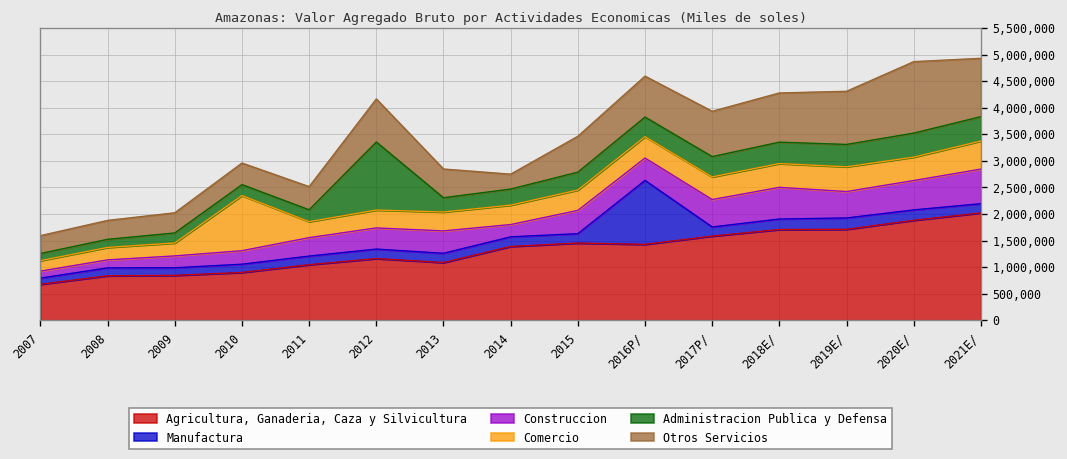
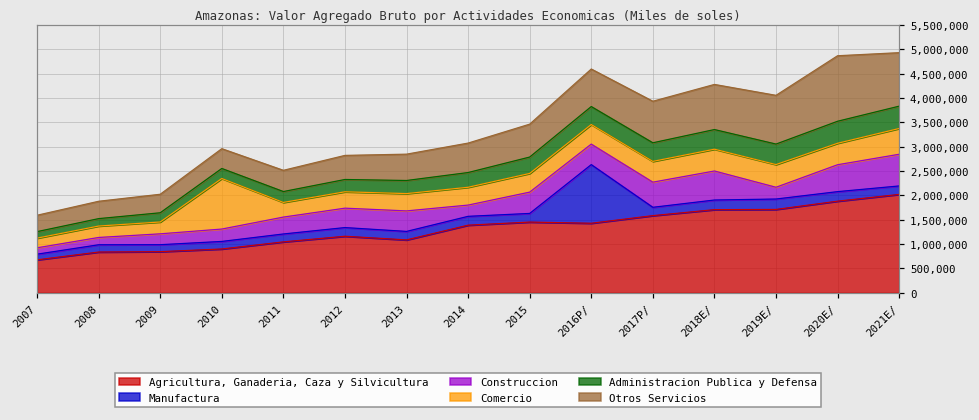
  {
    "Agricultura, Ganaderia, Caza y Silvicultura": {
      "2007": "700,000",
      "2008": "800,000",
      "2009": "800,000",
      "2010": "900,000",
      "2011": "1,000,000",
      "2012": "1,200,000",
      "2013": "1,100,000",
      "2014": "1,400,000",
      "2015": "1,500,000",
      "2016P/": "1,400,000",
      "2017P/": "1,600,000",
      "2018E/": "1,700,000",
      "2019E/": "1,700,000",
      "2020E/": "1,900,000",
      "2021E/": "2,000,000"
    },
    "Manufactura": {
      "2007": "100,000",
      "2008": "100,000",
      "2009": "100,000",
      "2010": "200,000",
      "2011": "200,000",
      "2012": "200,000",
      "2013": "200,000",
      "2014": "200,000",
      "2015": "200,000",
      "2016P/": "1,200,000",
      "2017P/": "200,000",
      "2018E/": "200,000",
      "2019E/": "200,000",
      "2020E/": "200,000",
      "2021E/": "200,000"
    },
    "Construccion": {
      "2007": "100,000",
      "2008": "200,000",
      "2009": "200,000",
      "2010": "300,000",
      "2011": "300,000",
      "2012": "400,000",
      "2013": "400,000",
      "2014": "200,000",
      "2015": "400,000",
      "2016P/": "400,000",
      "2017P/": "500,000",
      "2018E/": "600,000",
-     "2019E/": "500,000",
+     "2019E/": "200,000",
      "2020E/": "600,000",
      "2021E/": "700,000"
    },
    "Comercio": {
      "2007": "200,000",
      "2008": "200,000",
      "2009": "200,000",
      "2010": "1,000,000",
      "2011": "300,000",
      "2012": "300,000",
      "2013": "400,000",
      "2014": "400,000",
      "2015": "400,000",
      "2016P/": "400,000",
      "2017P/": "400,000",
      "2018E/": "400,000",
      "2019E/": "500,000",
      "2020E/": "400,000",
      "2021E/": "500,000"
    },
    "Administracion Publica y Defensa": {
      "2007": "100,000",
      "2008": "200,000",
      "2009": "200,000",
      "2010": "200,000",
      "2011": "200,000",
-     "2012": "1,300,000",
+     "2012": "300,000",
      "2013": "300,000",
      "2014": "300,000",
      "2015": "300,000",
      "2016P/": "400,000",
      "2017P/": "400,000",
      "2018E/": "400,000",
      "2019E/": "400,000",
      "2020E/": "500,000",
      "2021E/": "500,000"
    },
    "Otros Servicios": {
      "2007": "300,000",
      "2008": "400,000",
      "2009": "400,000",
      "2010": "400,000",
      "2011": "400,000",
-     "2012": "800,000",
+     "2012": "500,000",
      "2013": "500,000",
-     "2014": "300,000",
+     "2014": "600,000",
      "2015": "700,000",
      "2016P/": "800,000",
      "2017P/": "900,000",
      "2018E/": "900,000",
      "2019E/": "1,000,000",
      "2020E/": "1,300,000",
      "2021E/": "1,100,000"
    }
  }
